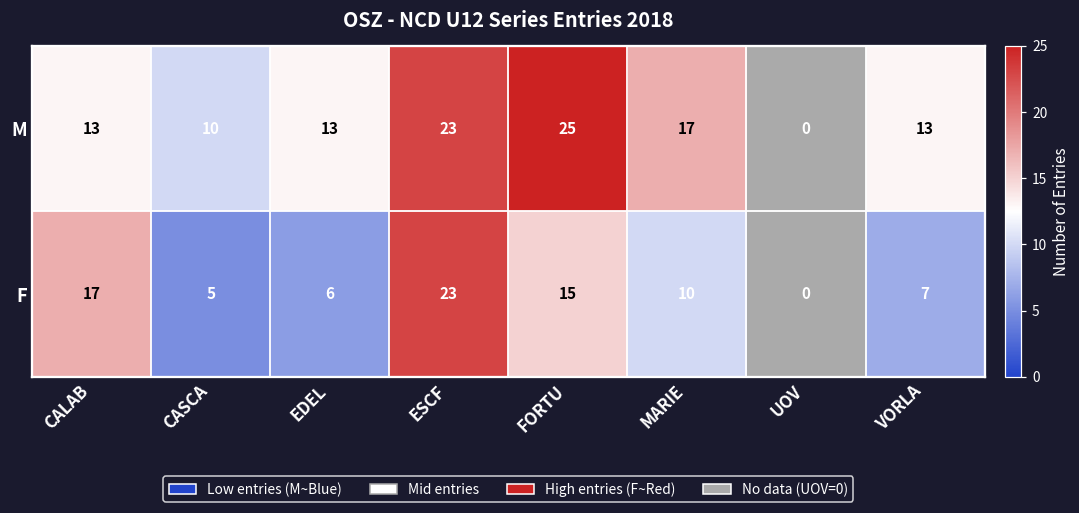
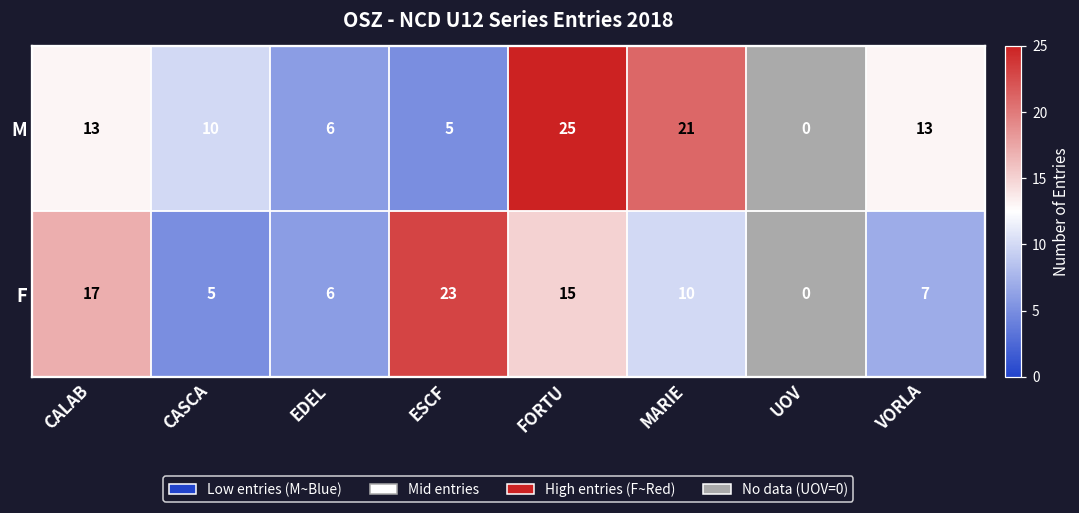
  {
    "M": {
      "CALAB": 13,
-     "EDEL": 13,
-     "ESCF": 23,
+     "EDEL": 6,
+     "ESCF": 5,
      "FORTU": 25,
-     "MARIE": 17,
+     "MARIE": 21,
      "VORLA": 13
    },
    "F": {
      "CALAB": 17,
      "CASCA": 5,
      "EDEL": 6,
      "ESCF": 23,
      "FORTU": 15,
      "VORLA": 7
    }
  }
